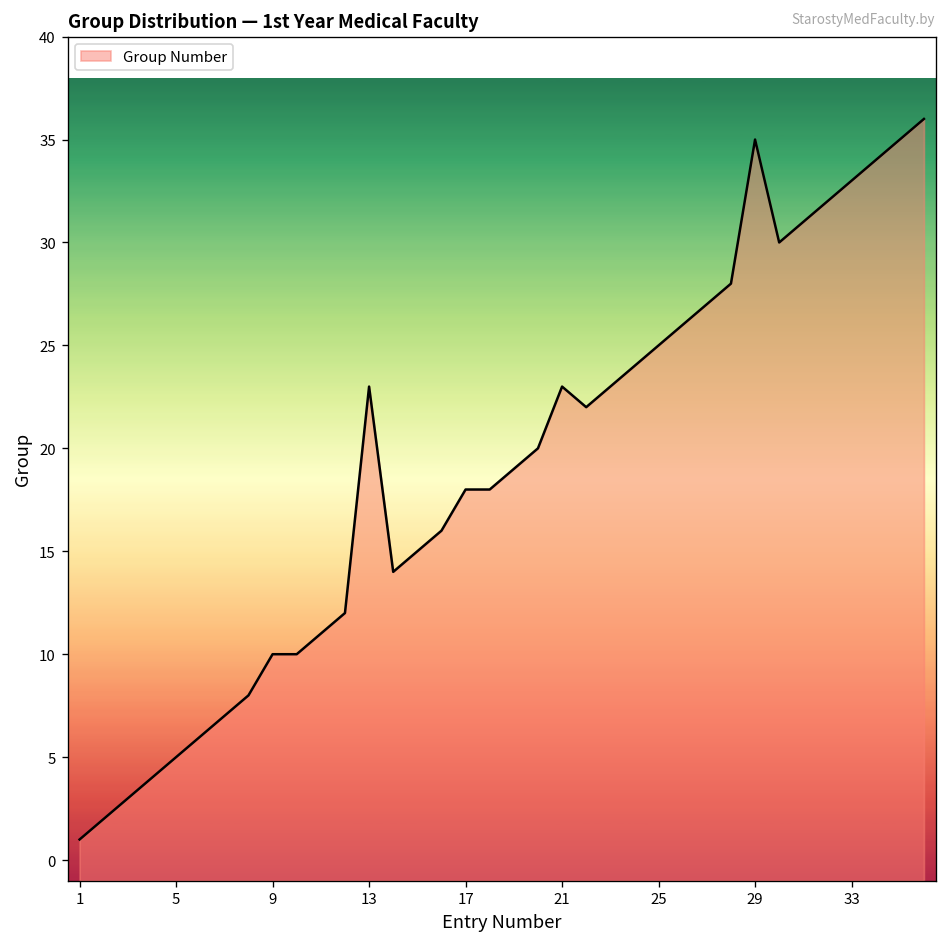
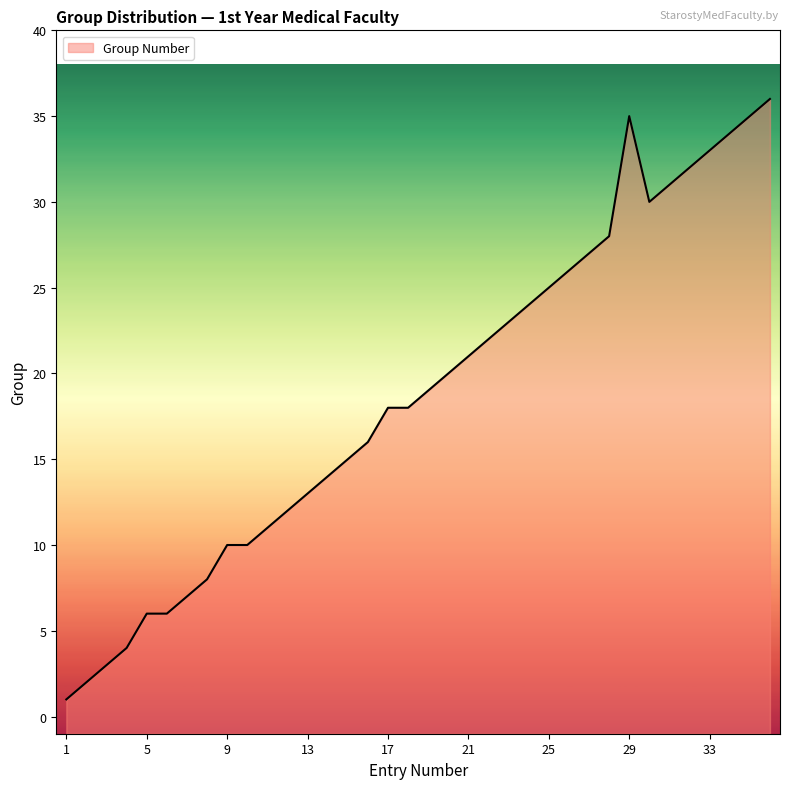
  {
    "1": 1,
-   "5": 5,
+   "5": 6,
    "9": 10,
-   "13": 23,
+   "13": 13,
    "17": 18,
-   "21": 23,
+   "21": 21,
    "25": 25,
    "29": 35,
    "33": 33
  }
